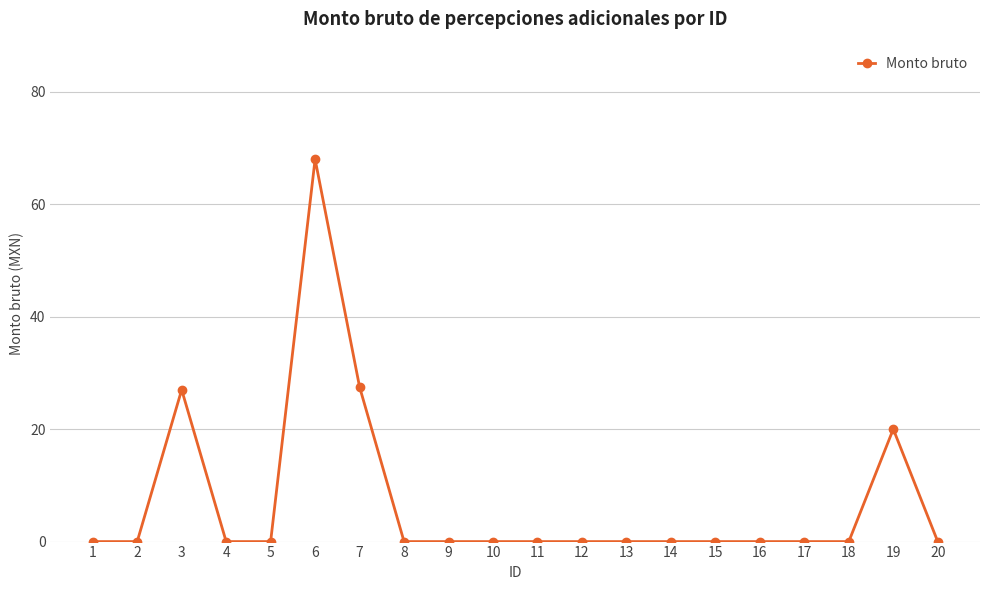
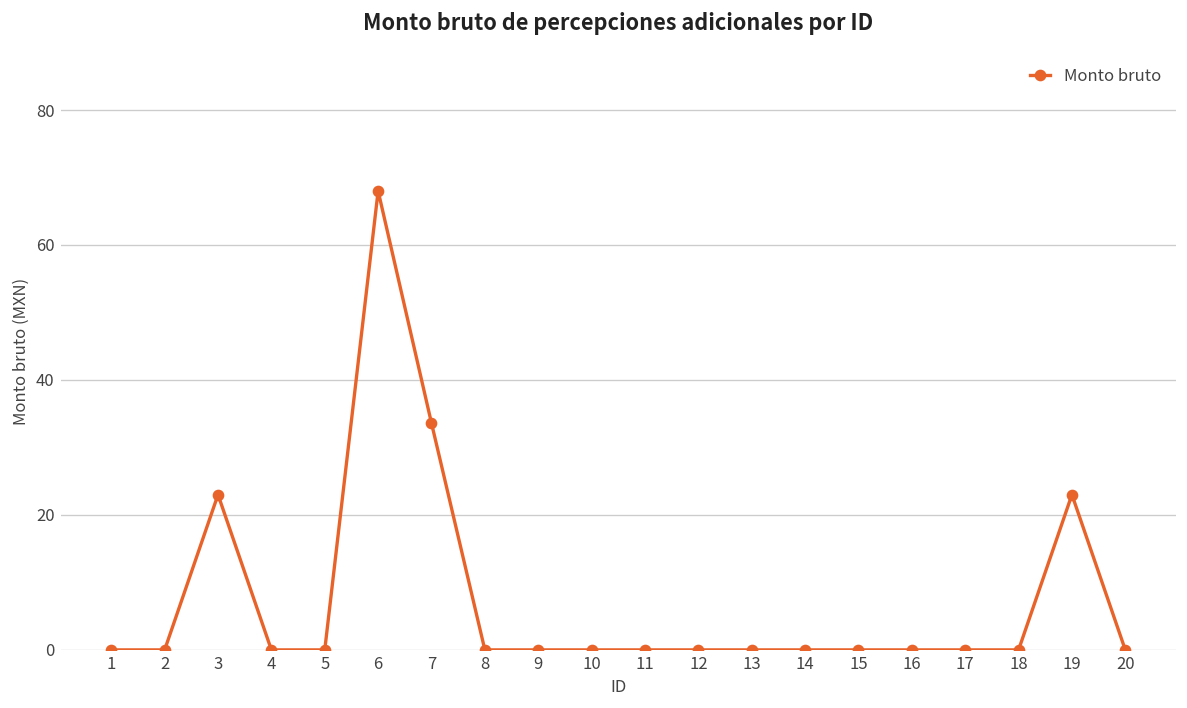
  {
    "1": 0,
    "2": 0,
-   "3": 27,
+   "3": 23,
    "4": 0,
    "5": 0,
    "6": 68,
-   "7": 28,
+   "7": 34,
    "8": 0,
    "9": 0,
    "10": 0,
    "11": 0,
    "12": 0,
    "13": 0,
    "14": 0,
    "15": 0,
    "16": 0,
    "17": 0,
    "18": 0,
-   "19": 20,
+   "19": 23,
    "20": 0
  }
